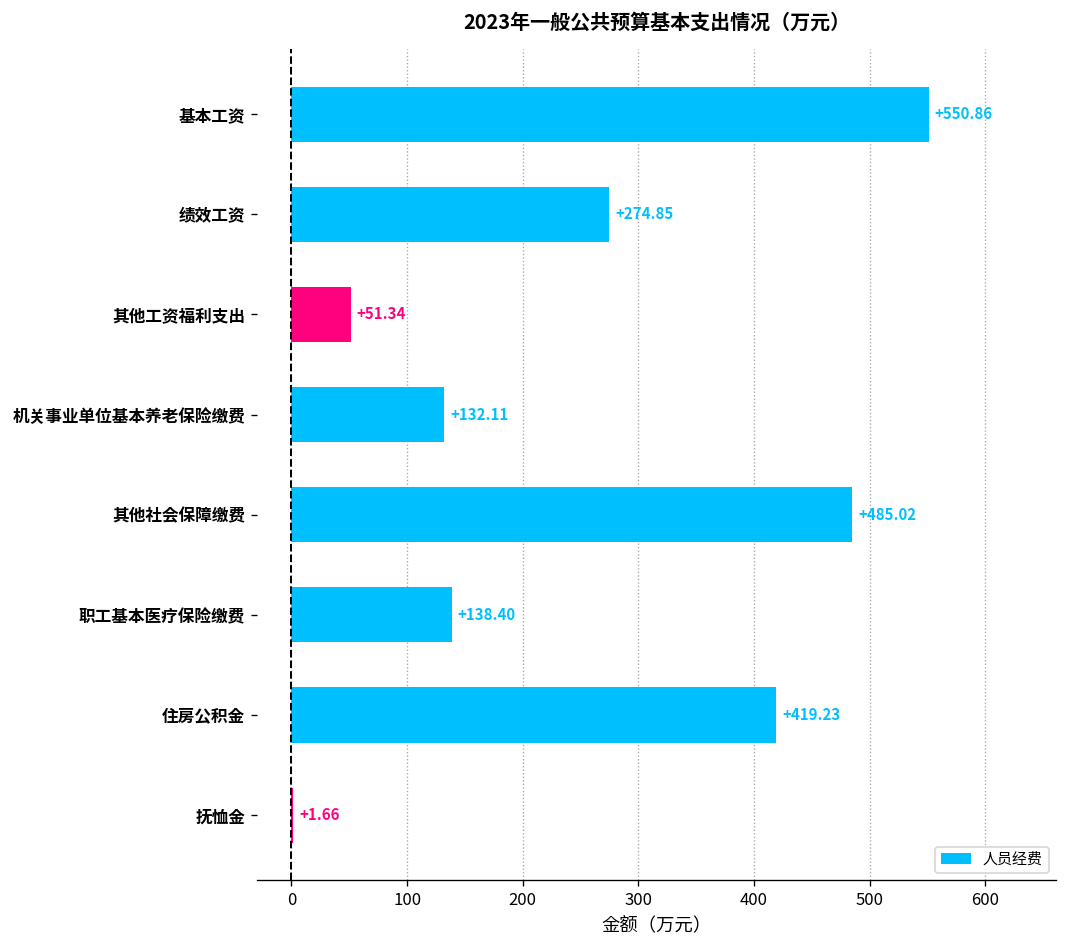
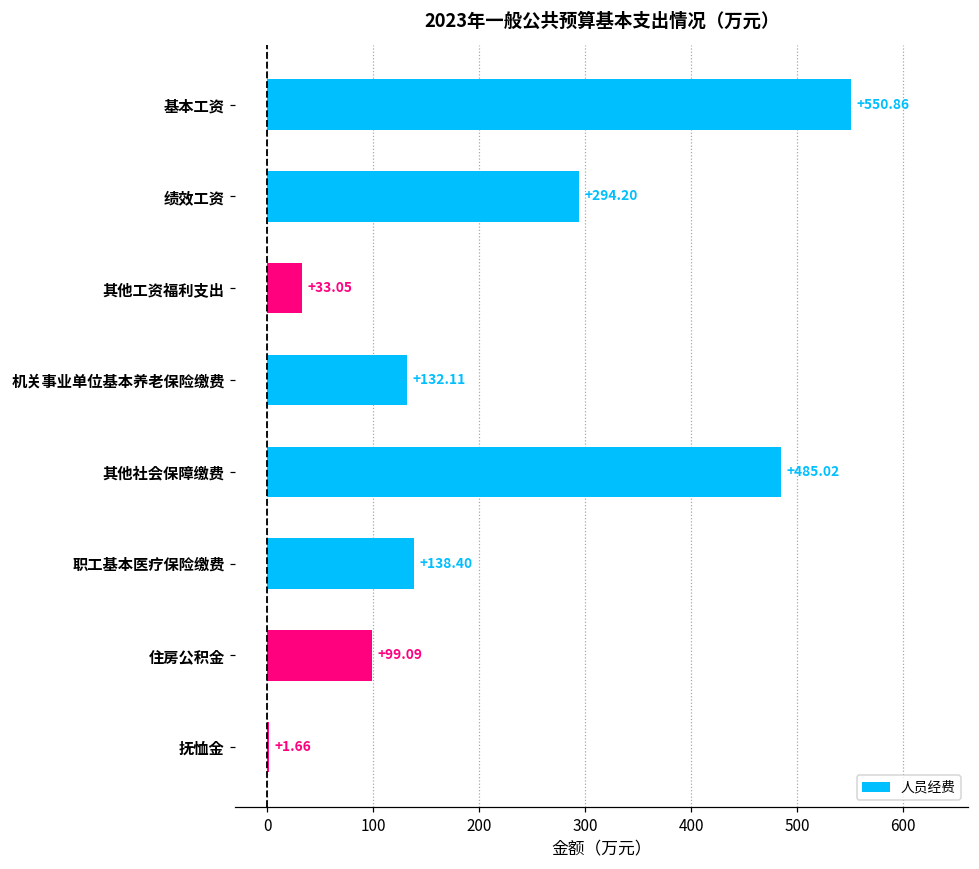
  {
    "基本工资": "+550.86",
-   "绩效工资": "+274.85",
-   "其他工资福利支出": "+51.34",
+   "绩效工资": "+294.20",
+   "其他工资福利支出": "+33.05",
    "机关事业单位基本养老保险缴费": "+132.11",
    "其他社会保障缴费": "+485.02",
    "职工基本医疗保险缴费": "+138.40",
-   "住房公积金": "+419.23",
+   "住房公积金": "+99.09",
    "抚恤金": "+1.66"
  }
